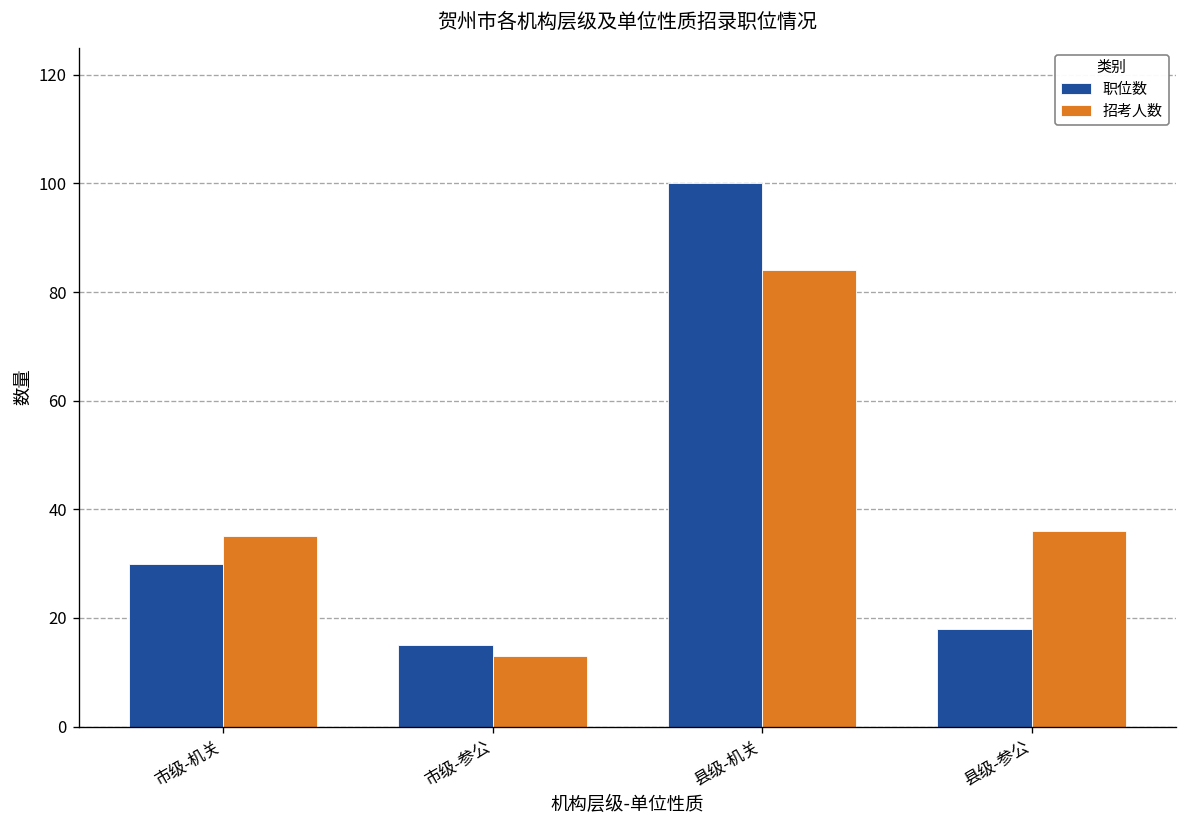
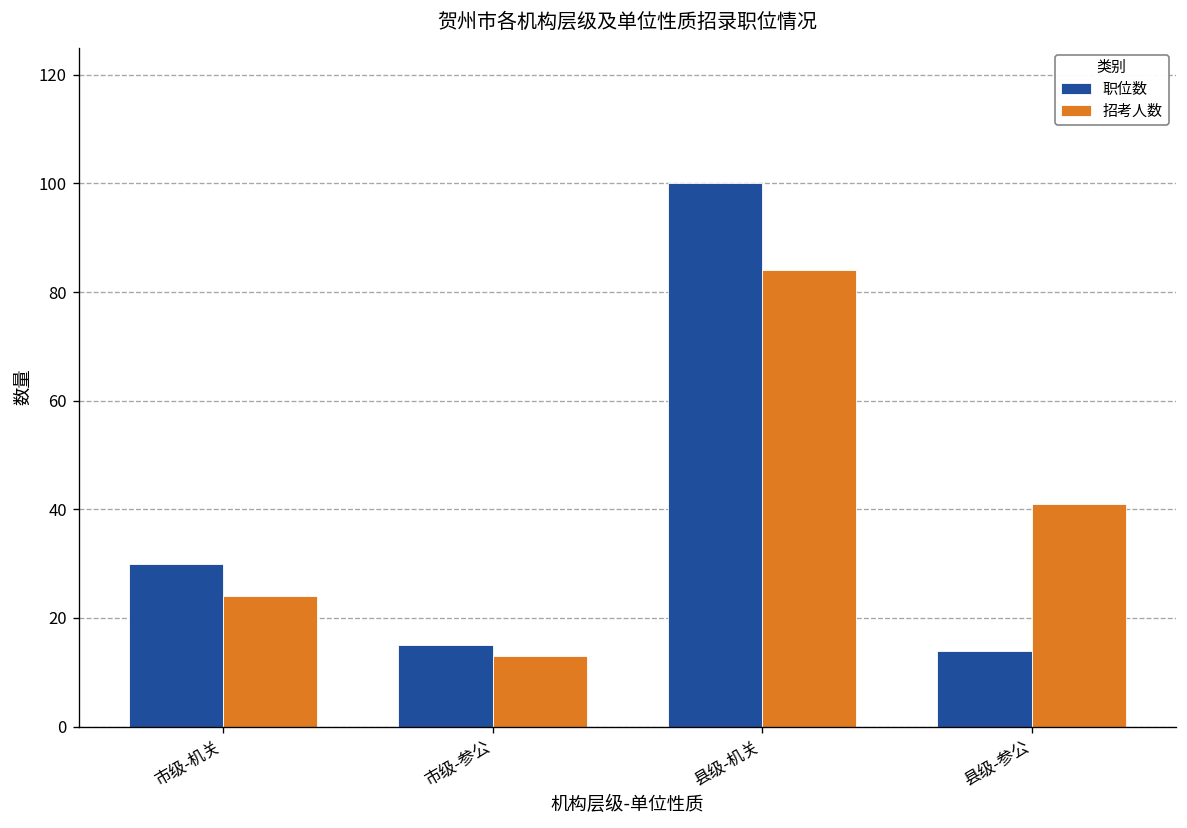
  {
    "职位数": {
      "市级-机关": 30,
      "市级-参公": 15,
      "县级-机关": 100,
-     "县级-参公": 18
+     "县级-参公": 14
    },
    "招考人数": {
-     "市级-机关": 35,
+     "市级-机关": 24,
      "市级-参公": 13,
      "县级-机关": 84,
-     "县级-参公": 36
+     "县级-参公": 41
    }
  }
